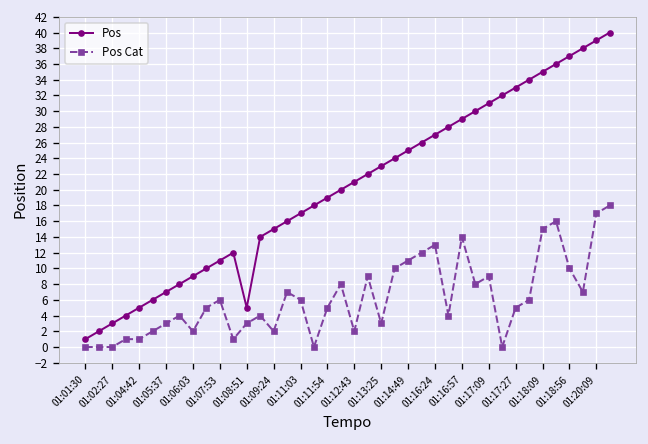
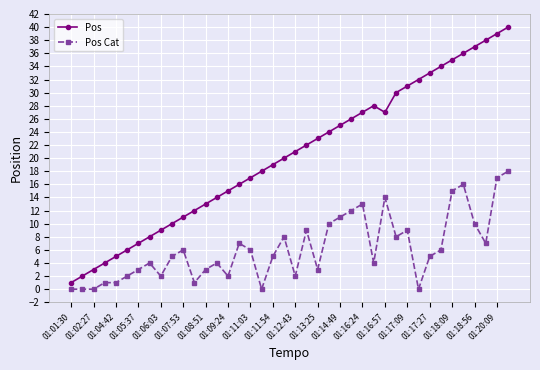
  {
    "Pos": {
      "01:01:30": 1,
      "01:02:27": 3,
      "01:04:42": 5,
      "01:05:37": 7,
      "01:06:03": 9,
      "01:07:53": 11,
-     "01:08:51": 5,
+     "01:08:51": 13,
      "01:09:24": 15,
      "01:11:03": 17,
      "01:11:54": 19,
      "01:12:43": 21,
      "01:13:25": 23,
      "01:14:49": 25,
-     "01:16:57": 29,
+     "01:16:57": 27,
      "01:17:09": 31,
      "01:17:27": 33,
      "01:18:09": 35,
      "01:18:56": 37,
      "01:20:09": 39
    },
    "Pos Cat": {
      "01:01:30": 0,
      "01:02:27": 0,
      "01:04:42": 1,
      "01:05:37": 3,
      "01:06:03": 2,
      "01:07:53": 6,
      "01:08:51": 3,
      "01:09:24": 2,
      "01:11:03": 6,
      "01:11:54": 5,
      "01:12:43": 2,
      "01:13:25": 3,
      "01:14:49": 11,
      "01:16:57": 14,
      "01:17:09": 9,
      "01:17:27": 5,
      "01:18:09": 15,
      "01:18:56": 10,
      "01:20:09": 17
    }
  }
